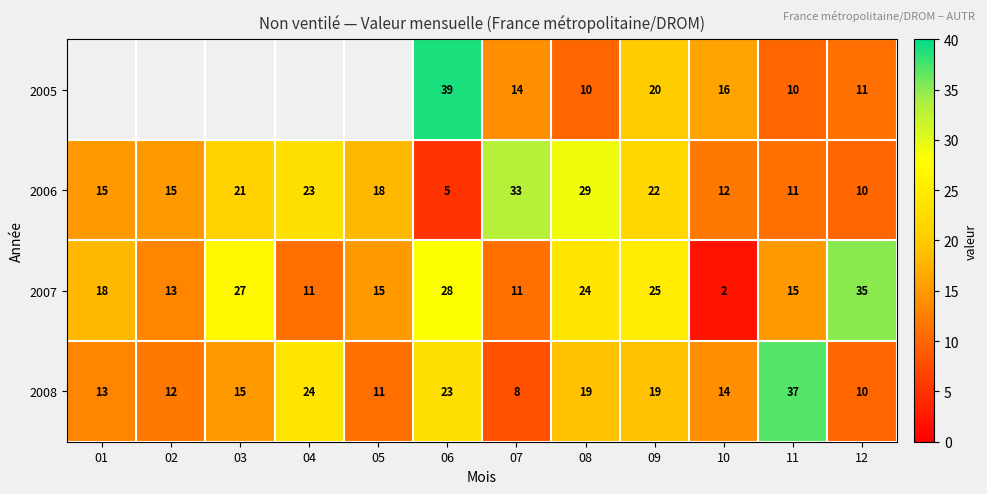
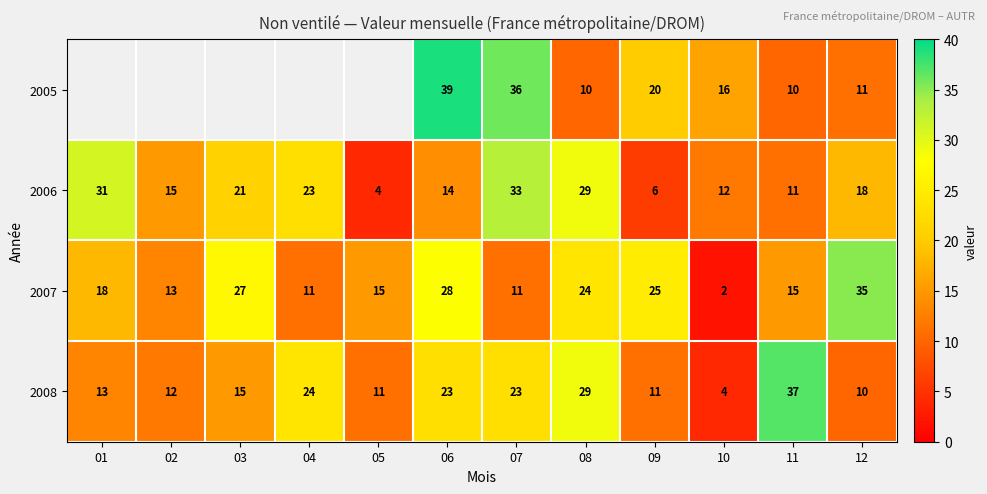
  {
    "2005": {
      "06": 39,
-     "07": 14,
+     "07": 36,
      "08": 10,
      "09": 20,
      "10": 16,
      "11": 10,
      "12": 11
    },
    "2006": {
-     "01": 15,
+     "01": 31,
      "02": 15,
      "03": 21,
      "04": 23,
-     "05": 18,
-     "06": 5,
+     "05": 4,
+     "06": 14,
      "07": 33,
      "08": 29,
-     "09": 22,
+     "09": 6,
      "10": 12,
      "11": 11,
-     "12": 10
+     "12": 18
    },
    "2007": {
      "01": 18,
      "02": 13,
      "03": 27,
      "04": 11,
      "05": 15,
      "06": 28,
      "07": 11,
      "08": 24,
      "09": 25,
      "10": 2,
      "11": 15,
      "12": 35
    },
    "2008": {
      "01": 13,
      "02": 12,
      "03": 15,
      "04": 24,
      "05": 11,
      "06": 23,
-     "07": 8,
-     "08": 19,
-     "09": 19,
-     "10": 14,
+     "07": 23,
+     "08": 29,
+     "09": 11,
+     "10": 4,
      "11": 37,
      "12": 10
    }
  }
